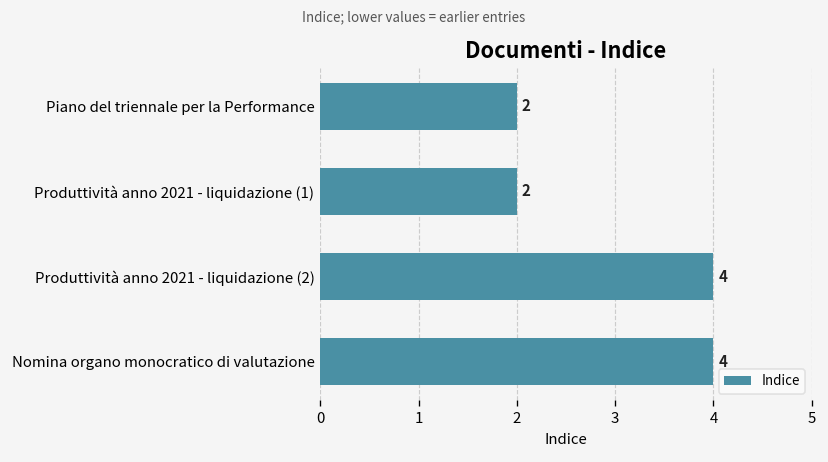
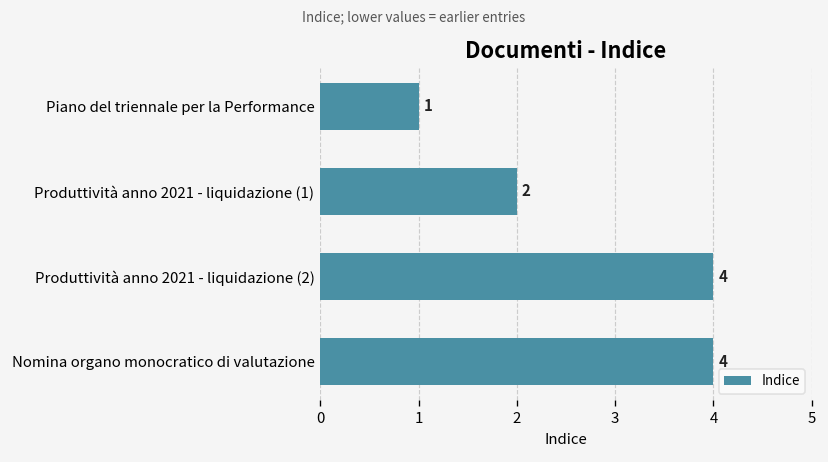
  {
-   "Piano del triennale per la Performance": 2,
+   "Piano del triennale per la Performance": 1,
    "Produttività anno 2021 - liquidazione (1)": 2,
    "Produttività anno 2021 - liquidazione (2)": 4,
    "Nomina organo monocratico di valutazione": 4
  }
